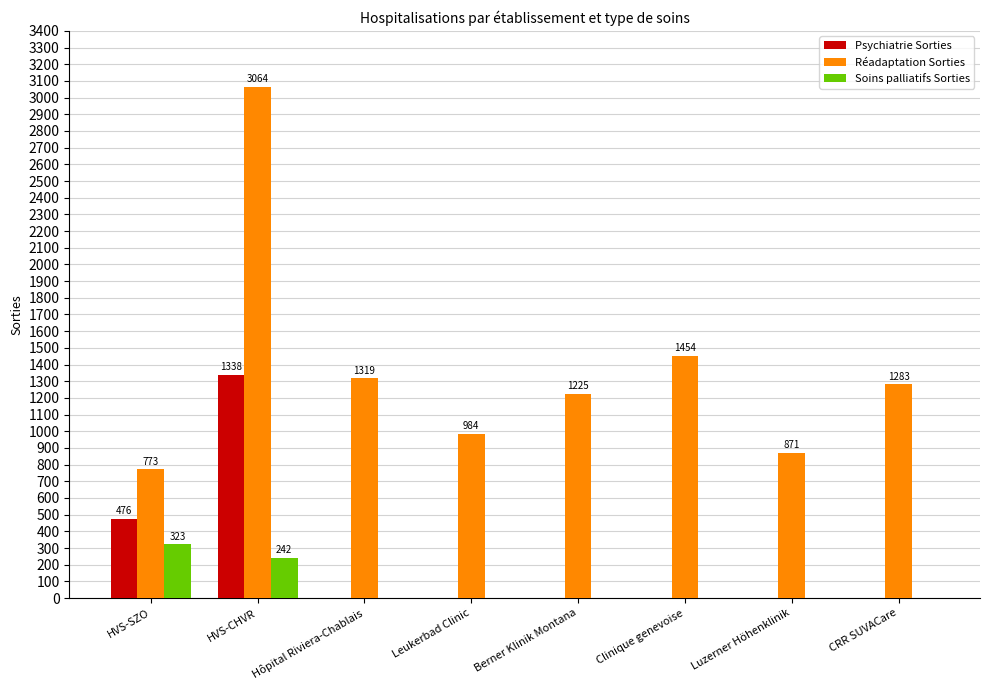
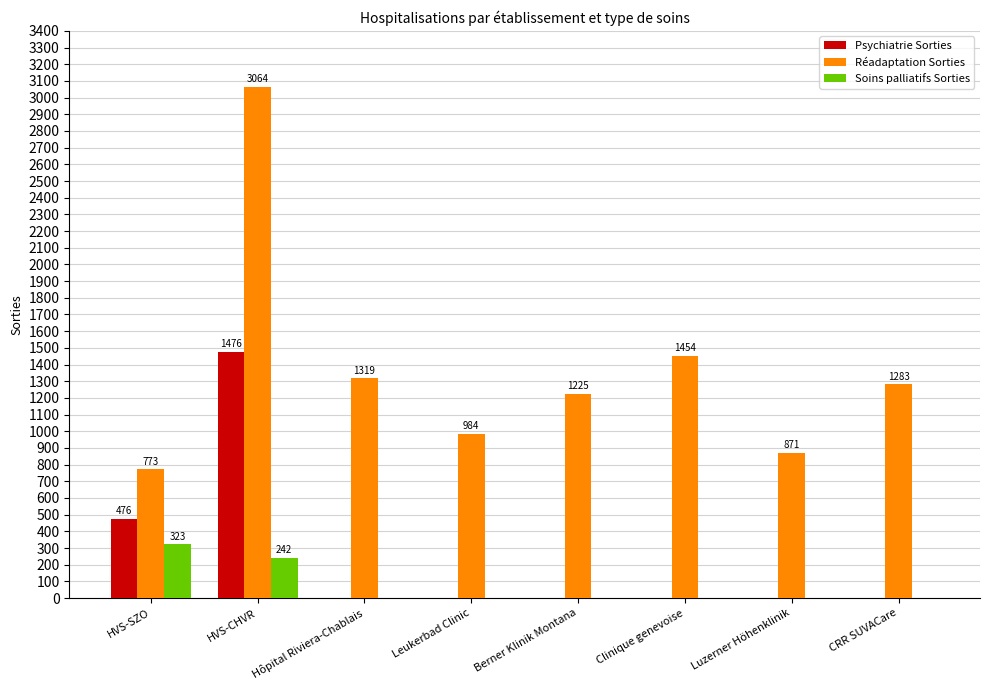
  {
    "Psychiatrie Sorties": {
      "HVS-SZO": 476,
-     "HVS-CHVR": 1338
+     "HVS-CHVR": 1476
    },
    "Réadaptation Sorties": {
      "HVS-SZO": 773,
      "HVS-CHVR": 3064,
      "Hôpital Riviera-Chablais": 1319,
      "Leukerbad Clinic": 984,
      "Berner Klinik Montana": 1225,
      "Clinique genevoise": 1454,
      "Luzerner Höhenklinik": 871,
      "CRR SUVACare": 1283
    },
    "Soins palliatifs Sorties": {
      "HVS-SZO": 323,
      "HVS-CHVR": 242
    }
  }
